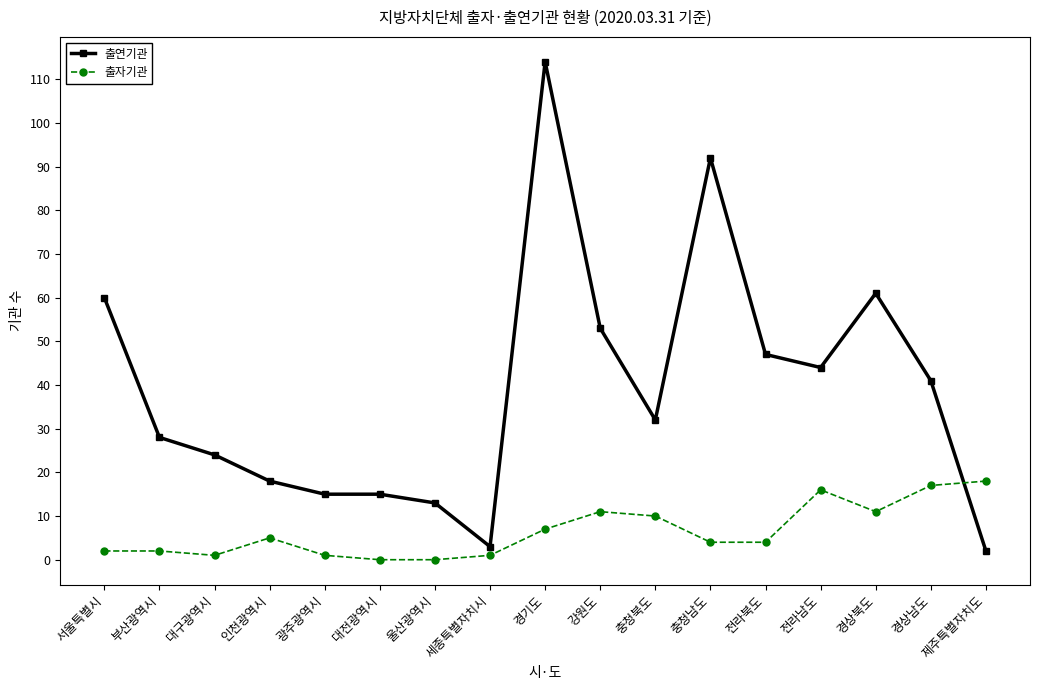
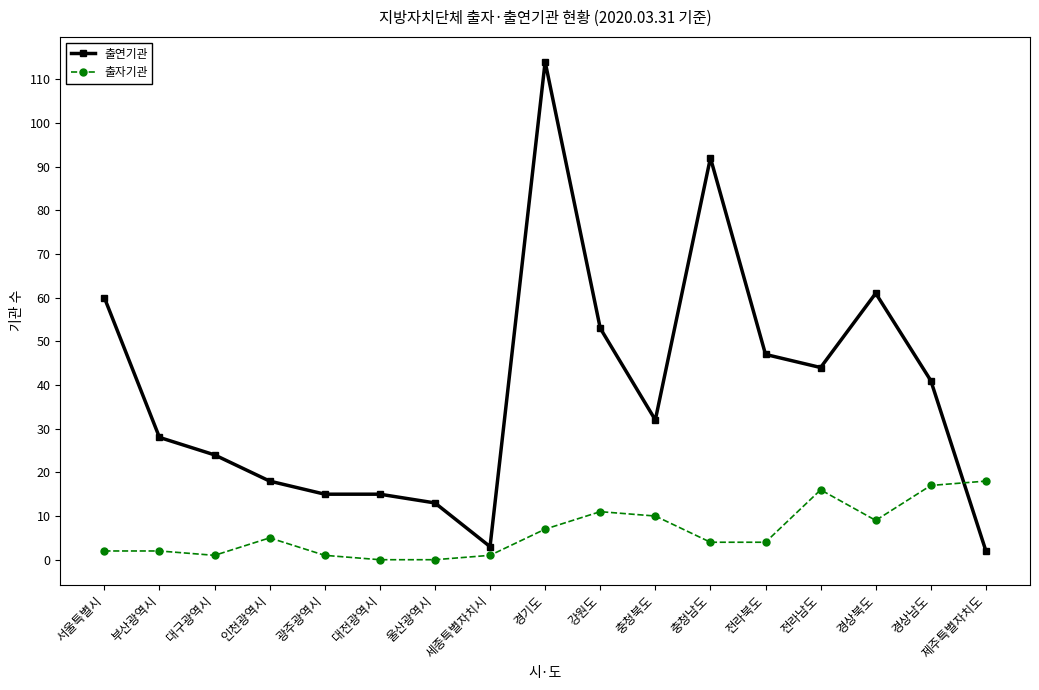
  {
    "출연기관": {
      "서울특별시": 60,
      "부산광역시": 28,
      "대구광역시": 24,
      "인천광역시": 18,
      "광주광역시": 15,
      "대전광역시": 15,
      "울산광역시": 13,
      "세종특별자치시": 3,
      "경기도": 114,
      "강원도": 53,
      "충청북도": 32,
      "충청남도": 92,
      "전라북도": 47,
      "전라남도": 44,
      "경상북도": 61,
      "경상남도": 41,
      "제주특별자치도": 2
    },
    "출자기관": {
      "서울특별시": 2,
      "부산광역시": 2,
      "대구광역시": 1,
      "인천광역시": 5,
      "광주광역시": 1,
      "대전광역시": 0,
      "울산광역시": 0,
      "세종특별자치시": 1,
      "경기도": 7,
      "강원도": 11,
      "충청북도": 10,
      "충청남도": 4,
      "전라북도": 4,
      "전라남도": 16,
-     "경상북도": 11,
+     "경상북도": 9,
      "경상남도": 17,
      "제주특별자치도": 18
    }
  }
